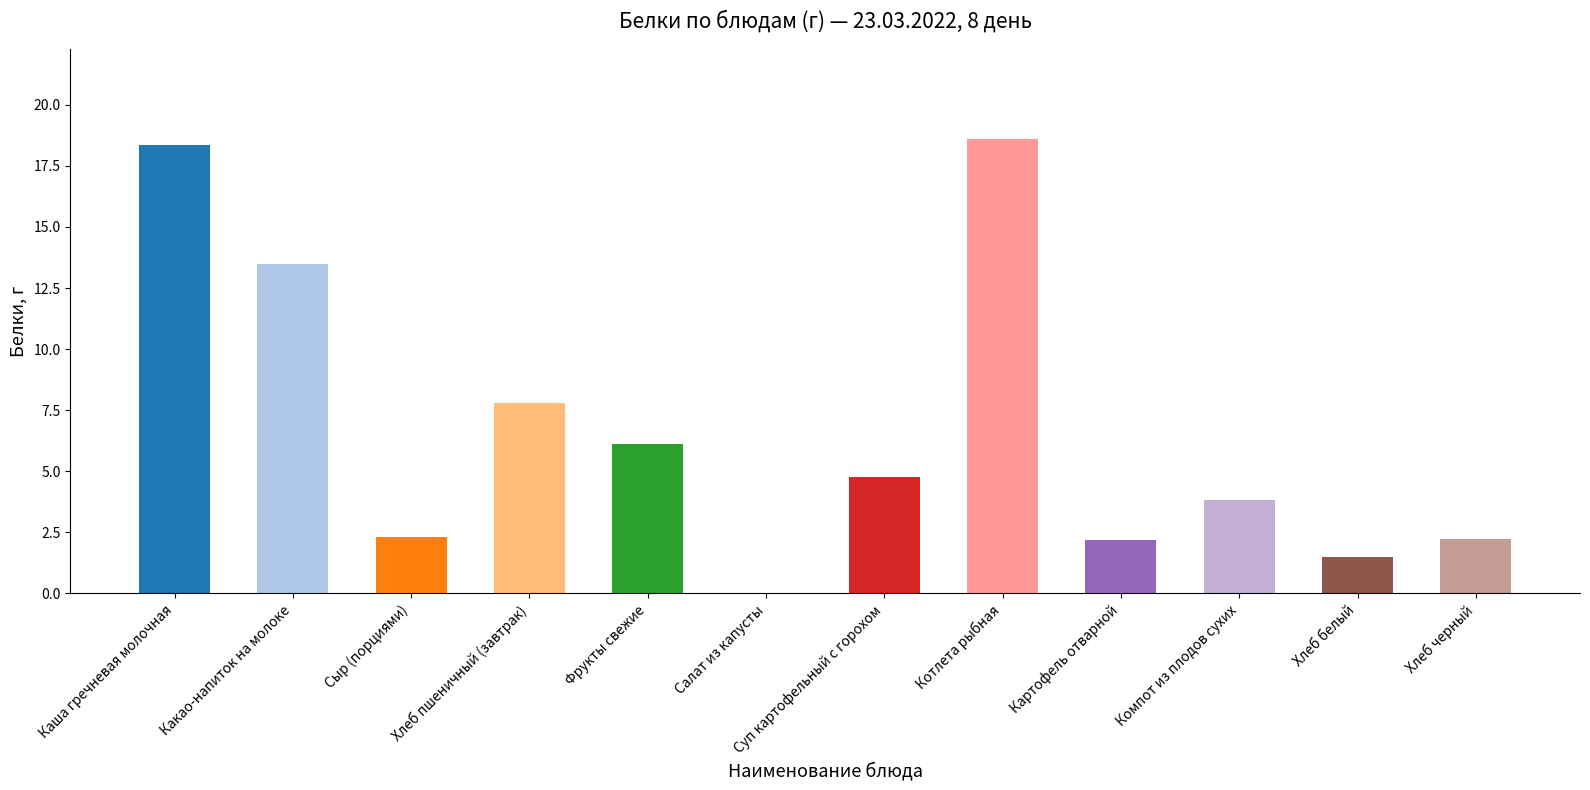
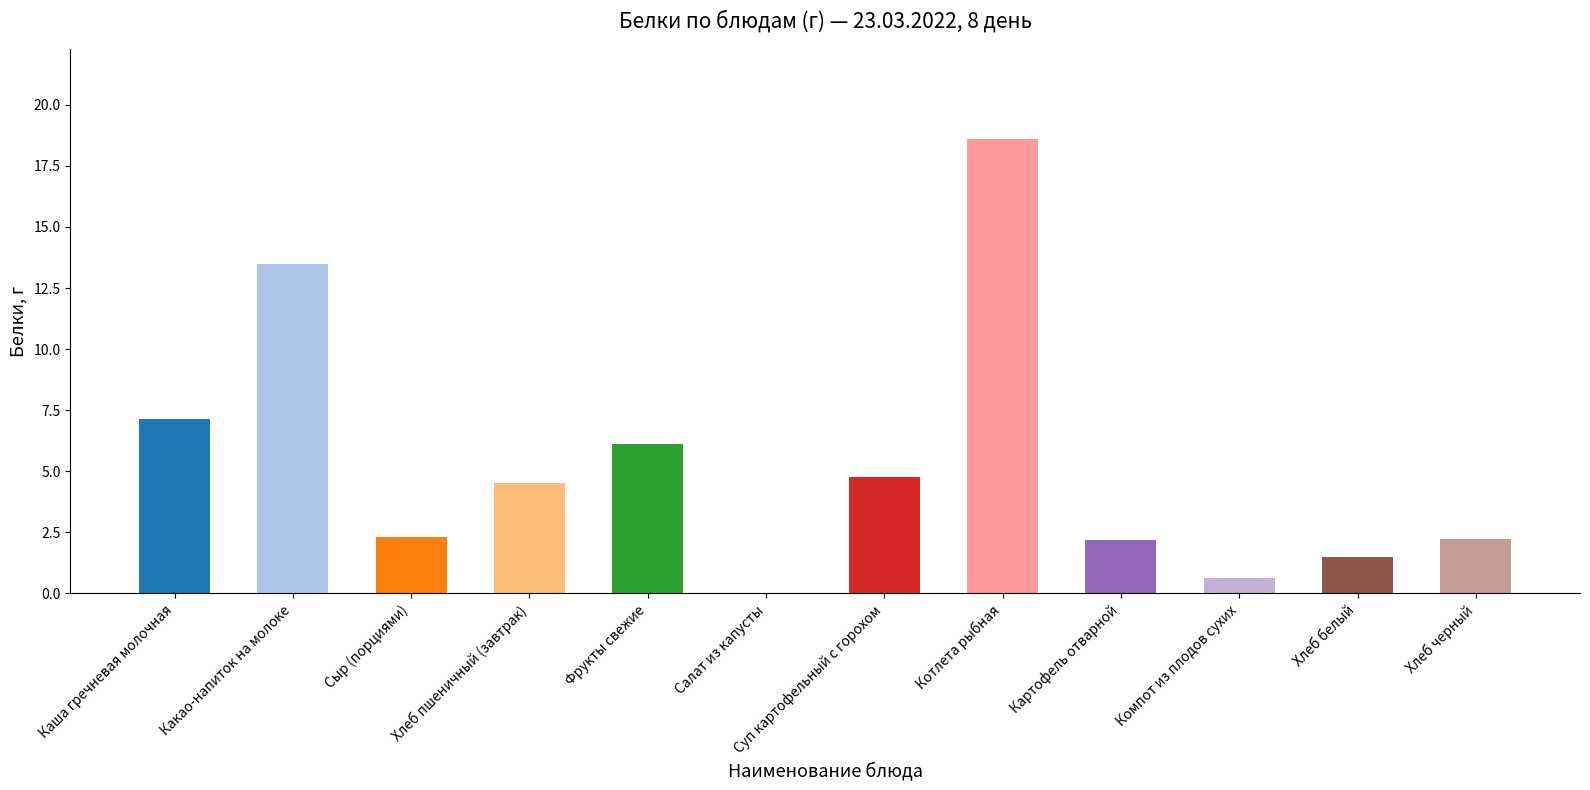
  {
-   "Каша гречневая молочная": 18.3,
+   "Каша гречневая молочная": 7.1,
    "Какао-напиток на молоке": 13.5,
    "Сыр (порциями)": 2.3,
-   "Хлеб пшеничный (завтрак)": 7.8,
+   "Хлеб пшеничный (завтрак)": 4.5,
    "Фрукты свежие": 6.1,
    "Салат из капусты": 0.0,
    "Суп картофельный с горохом": 4.8,
    "Котлета рыбная": 18.6,
    "Картофель отварной": 2.2,
-   "Компот из плодов сухих": 3.8,
+   "Компот из плодов сухих": 0.6,
    "Хлеб белый": 1.5,
    "Хлеб черный": 2.2
  }
